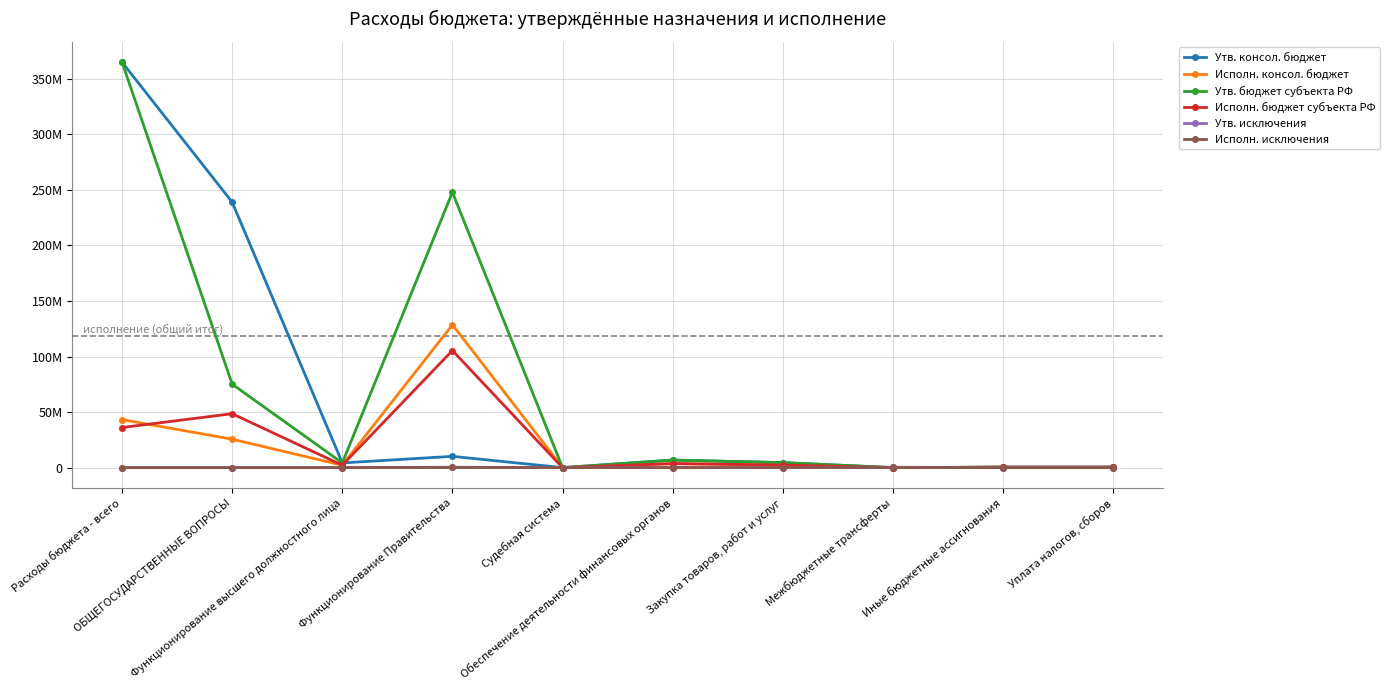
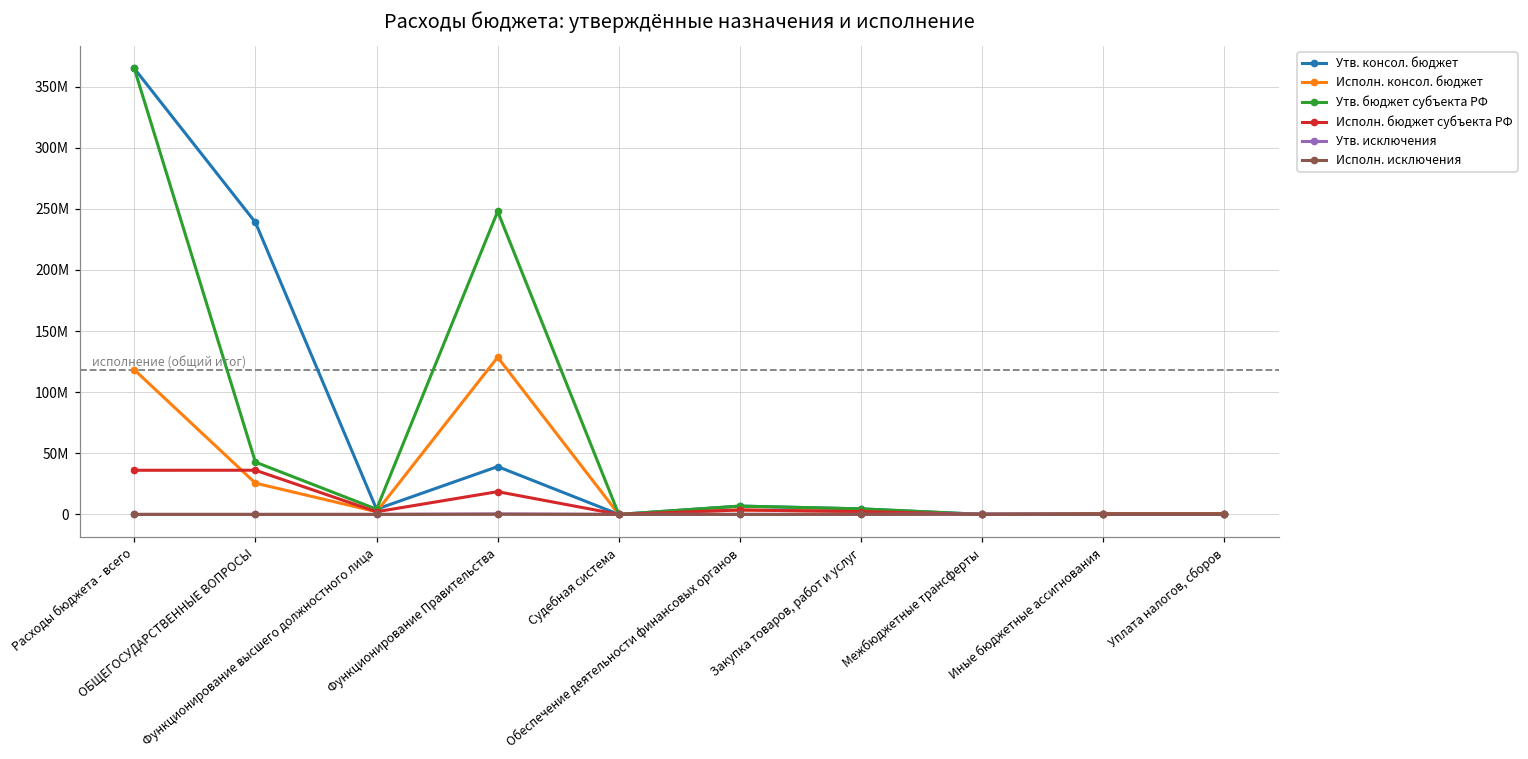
  {
    "Утв. консол. бюджет": {
      "ОБЩЕГОСУДАРСТВЕННЫЕ ВОПРОСЫ": 239000000,
-     "Функционирование Правительства": 10000000
+     "Функционирование Правительства": 39000000
    },
    "Исполн. консол. бюджет": {
-     "Расходы бюджета - всего": 43000000,
+     "Расходы бюджета - всего": 118000000,
      "ОБЩЕГОСУДАРСТВЕННЫЕ ВОПРОСЫ": 26000000,
      "Функционирование Правительства": 129000000
    },
    "Утв. бюджет субъекта РФ": {
-     "ОБЩЕГОСУДАРСТВЕННЫЕ ВОПРОСЫ": 75000000,
+     "ОБЩЕГОСУДАРСТВЕННЫЕ ВОПРОСЫ": 43000000,
      "Функционирование Правительства": 248000000
    },
    "Исполн. бюджет субъекта РФ": {
      "Расходы бюджета - всего": 36000000,
-     "ОБЩЕГОСУДАРСТВЕННЫЕ ВОПРОСЫ": 49000000,
-     "Функционирование Правительства": 105000000
+     "ОБЩЕГОСУДАРСТВЕННЫЕ ВОПРОСЫ": 36000000,
+     "Функционирование Правительства": 19000000
    }
  }
